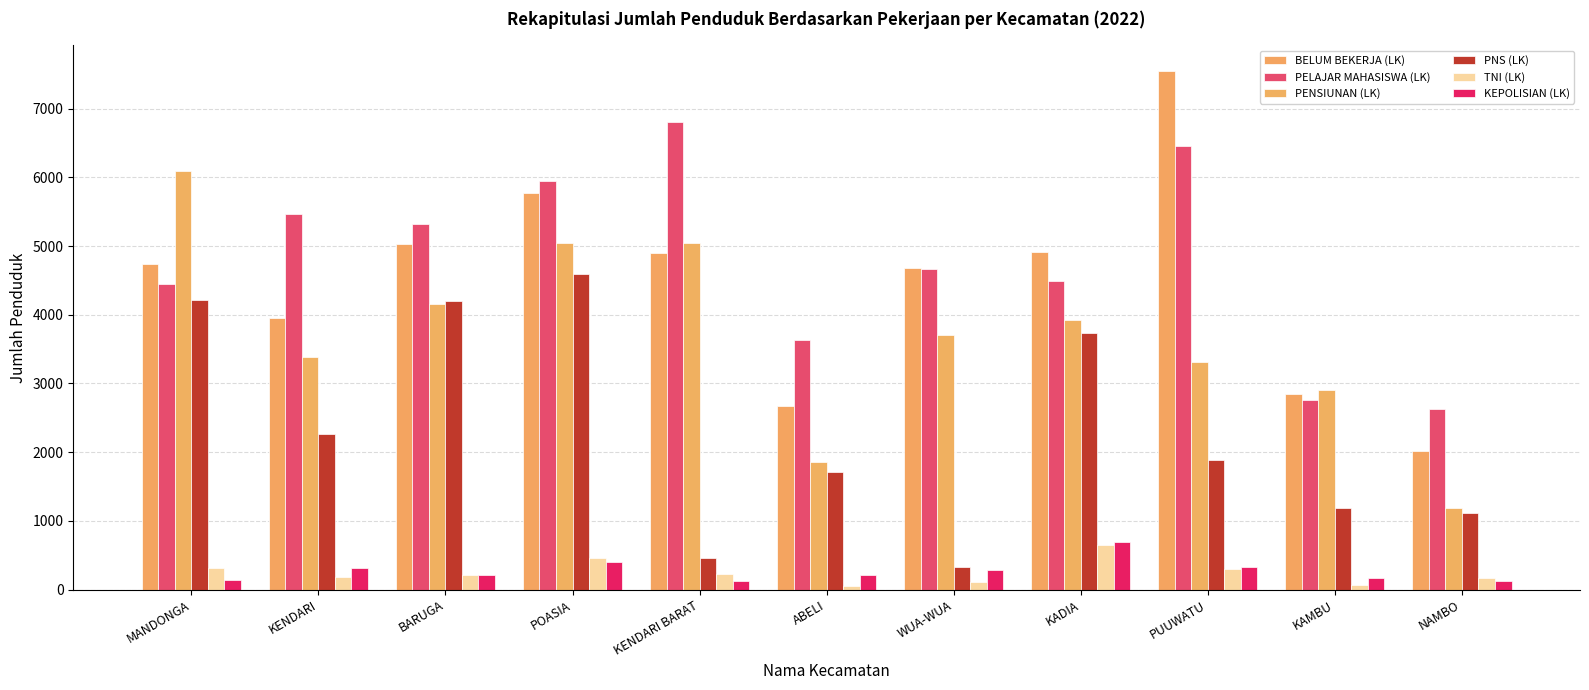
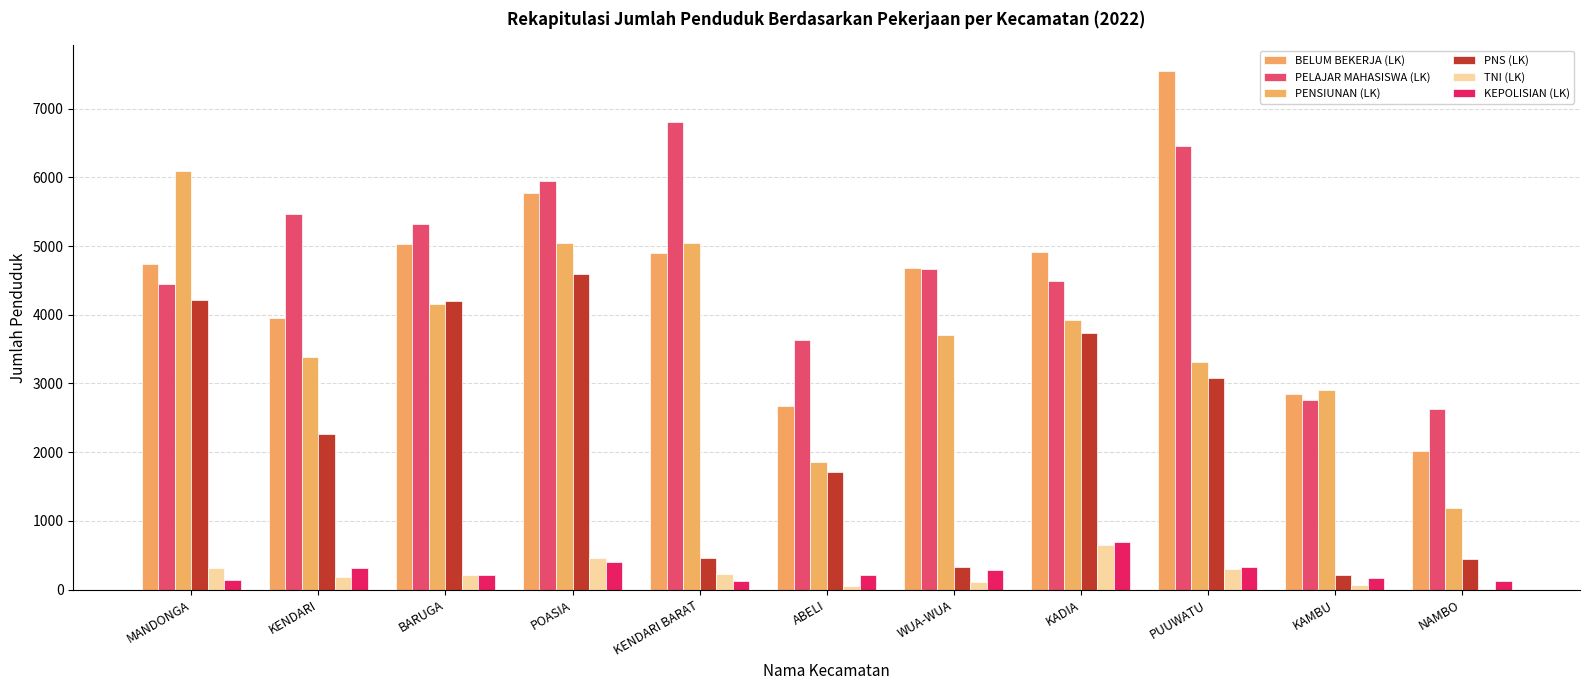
  {
    "PNS (LK)": {
      "MANDONGA": 4200,
      "KENDARI": 2300,
      "BARUGA": 4200,
      "POASIA": 4600,
      "KENDARI BARAT": 500,
      "ABELI": 1700,
      "WUA-WUA": 300,
      "KADIA": 3700,
-     "PUUWATU": 1900,
-     "KAMBU": 1200,
-     "NAMBO": 1100
+     "PUUWATU": 3100,
+     "KAMBU": 200,
+     "NAMBO": 400
    },
    "TNI (LK)": {
      "MANDONGA": 300,
      "KENDARI": 200,
      "BARUGA": 200,
      "POASIA": 500,
      "KENDARI BARAT": 200,
      "ABELI": 100,
      "WUA-WUA": 100,
      "KADIA": 700,
      "PUUWATU": 300,
      "KAMBU": 100,
-     "NAMBO": 200
+     "NAMBO": 0
    }
  }
